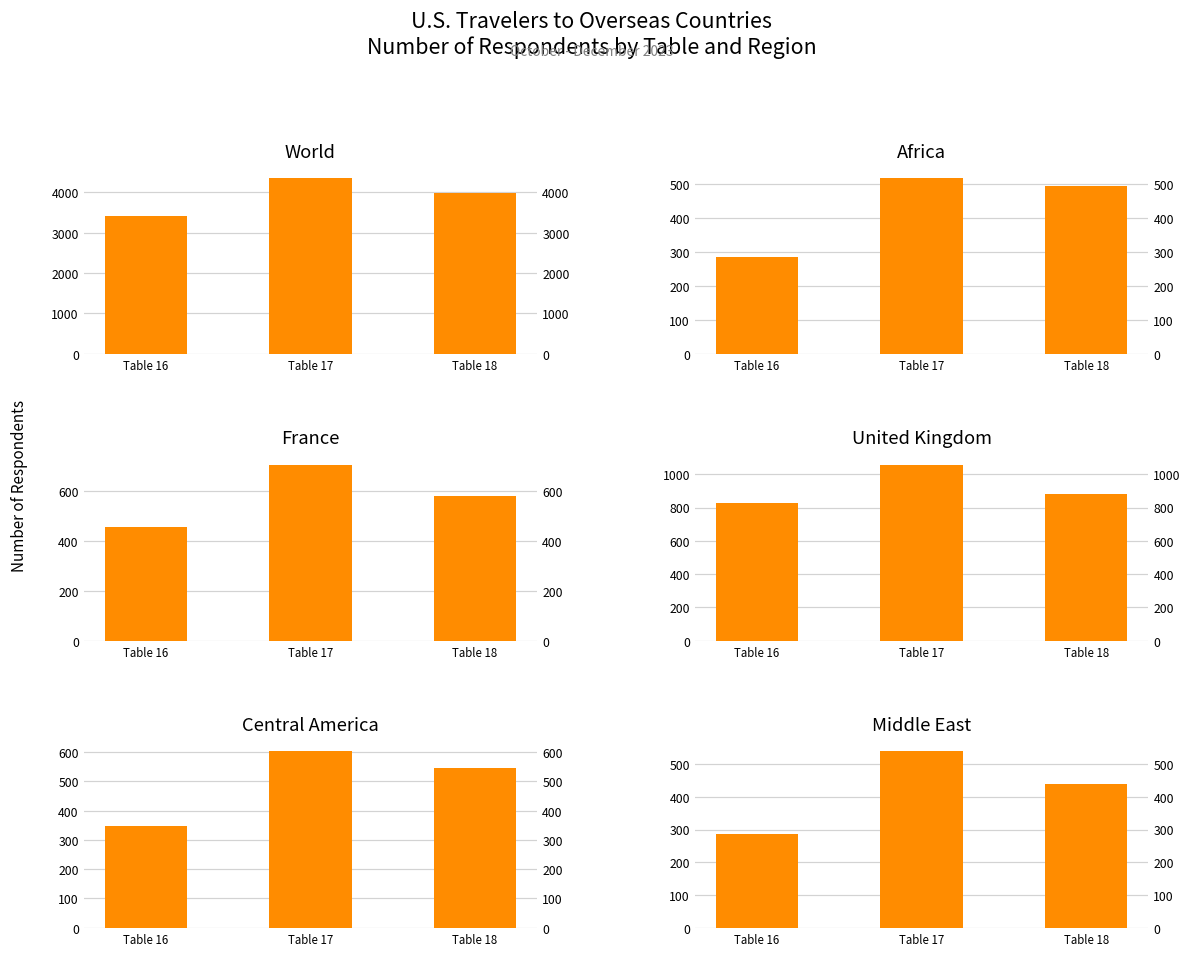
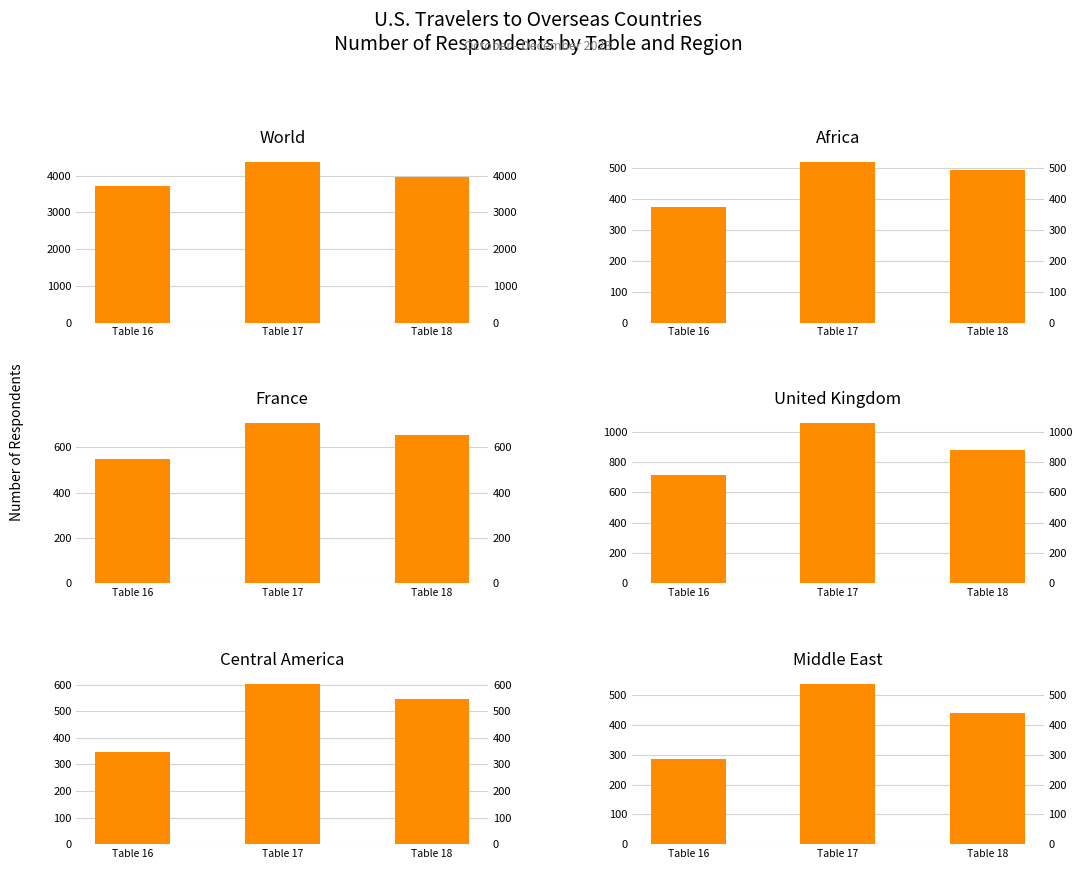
  {
    "World": {
-     "Table 16": 3400,
+     "Table 16": 3700,
      "Table 17": 4400,
      "Table 18": 4000
    },
    "Africa": {
-     "Table 16": 280,
+     "Table 16": 380,
      "Table 17": 520,
      "Table 18": 490
    },
    "France": {
-     "Table 16": 460,
+     "Table 16": 550,
      "Table 17": 710,
-     "Table 18": 580
+     "Table 18": 650
    },
    "United Kingdom": {
-     "Table 16": 830,
+     "Table 16": 720,
      "Table 17": 1060,
      "Table 18": 880
    },
    "Central America": {
      "Table 16": 350,
      "Table 17": 600,
      "Table 18": 550
    },
    "Middle East": {
      "Table 16": 290,
      "Table 17": 540,
      "Table 18": 440
    }
  }
